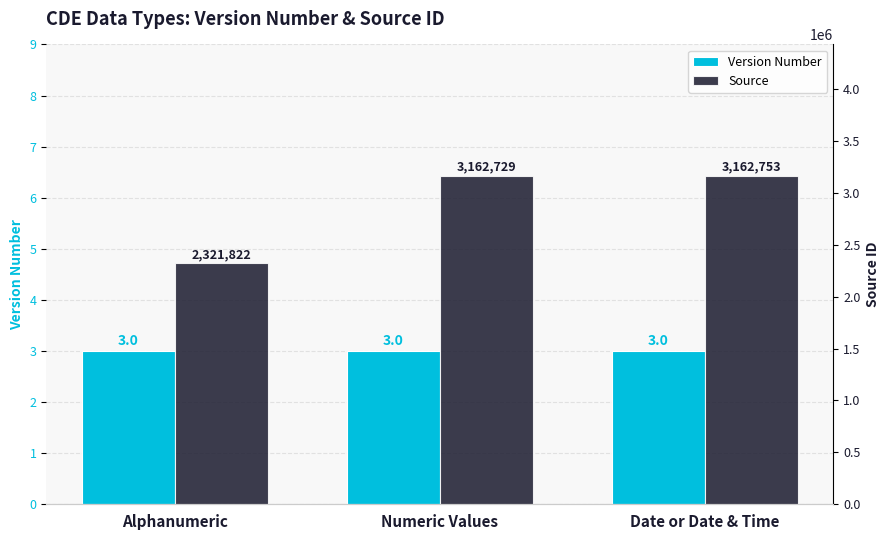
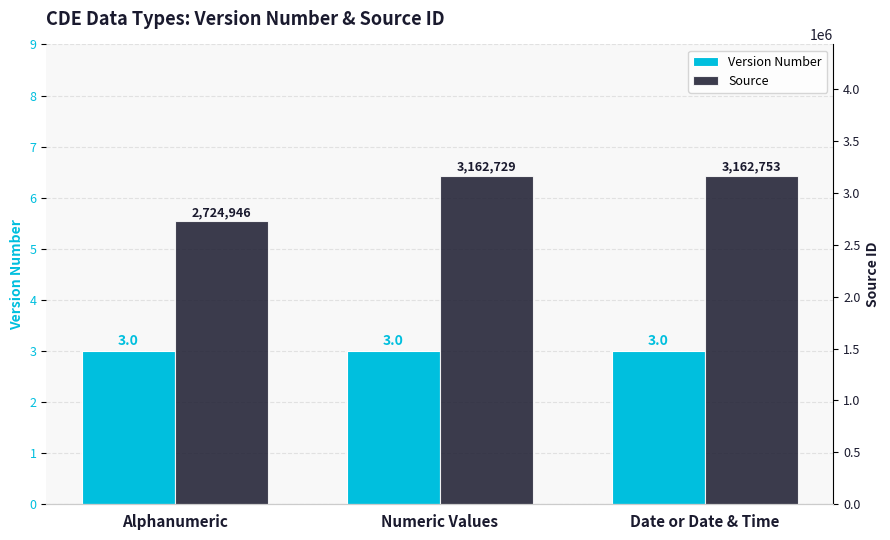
  {
    "Version Number": {
      "Alphanumeric": "3.0",
      "Numeric Values": "3.0",
      "Date or Date & Time": "3.0"
    },
    "Source": {
-     "Alphanumeric": "2,321,822",
+     "Alphanumeric": "2,724,946",
      "Numeric Values": "3,162,729",
      "Date or Date & Time": "3,162,753"
    }
  }
